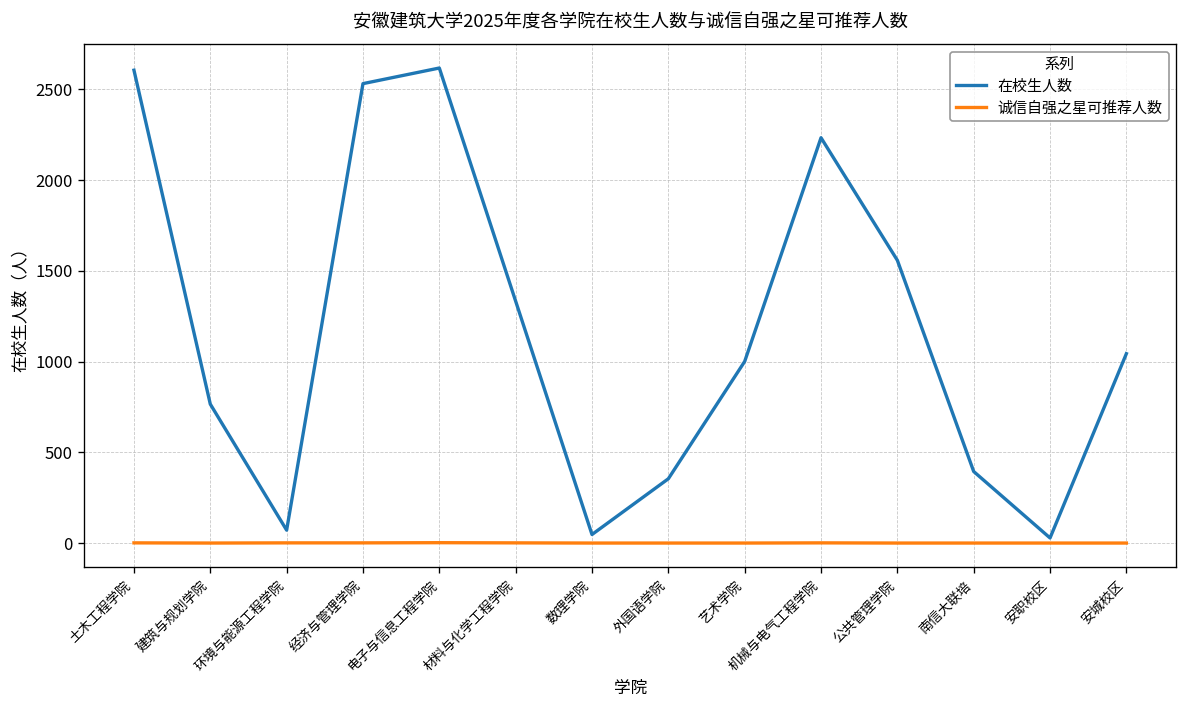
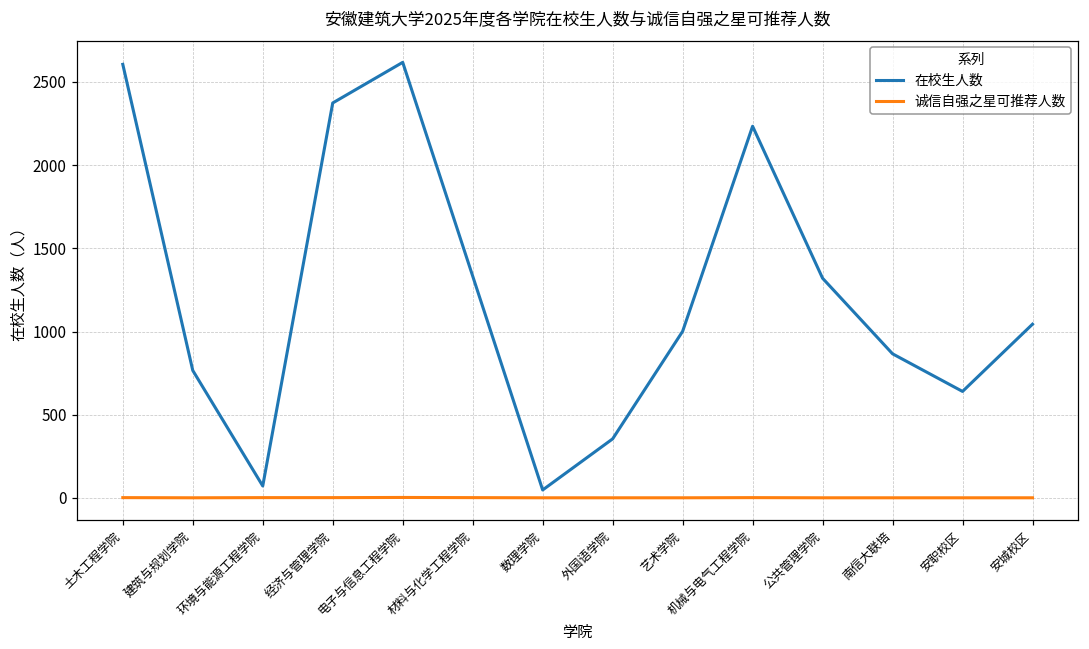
  {
    "在校生人数": {
      "土木工程学院": 2610,
      "建筑与规划学院": 770,
      "环境与能源工程学院": 70,
-     "经济与管理学院": 2530,
+     "经济与管理学院": 2370,
      "电子与信息工程学院": 2620,
      "材料与化学工程学院": 1330,
      "数理学院": 50,
      "外国语学院": 360,
      "艺术学院": 1000,
      "机械与电气工程学院": 2230,
-     "公共管理学院": 1560,
-     "南信大联培": 400,
-     "安职校区": 30,
+     "公共管理学院": 1320,
+     "南信大联培": 870,
+     "安职校区": 640,
      "安城校区": 1040
    },
    "诚信自强之星可推荐人数": {
      "土木工程学院": 0,
      "建筑与规划学院": 0,
      "环境与能源工程学院": 0,
      "经济与管理学院": 0,
      "电子与信息工程学院": 0,
      "材料与化学工程学院": 0,
      "数理学院": 0,
      "外国语学院": 0,
      "艺术学院": 0,
      "机械与电气工程学院": 0,
      "公共管理学院": 0,
      "南信大联培": 0,
      "安职校区": 0,
      "安城校区": 0
    }
  }
